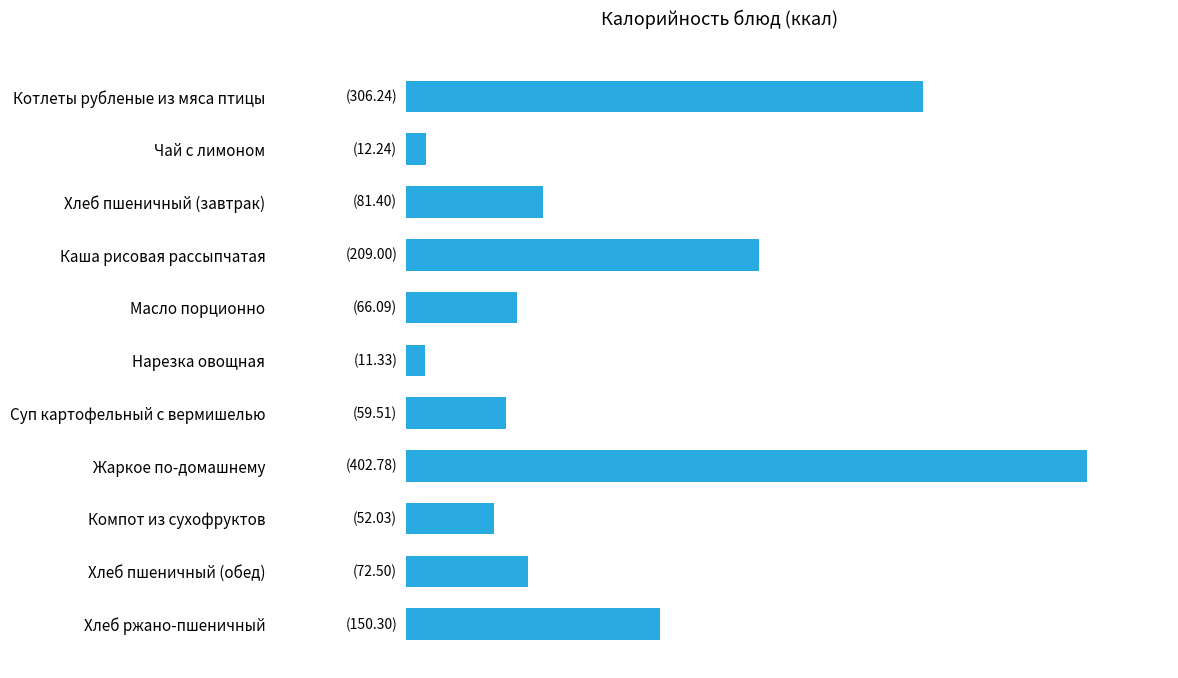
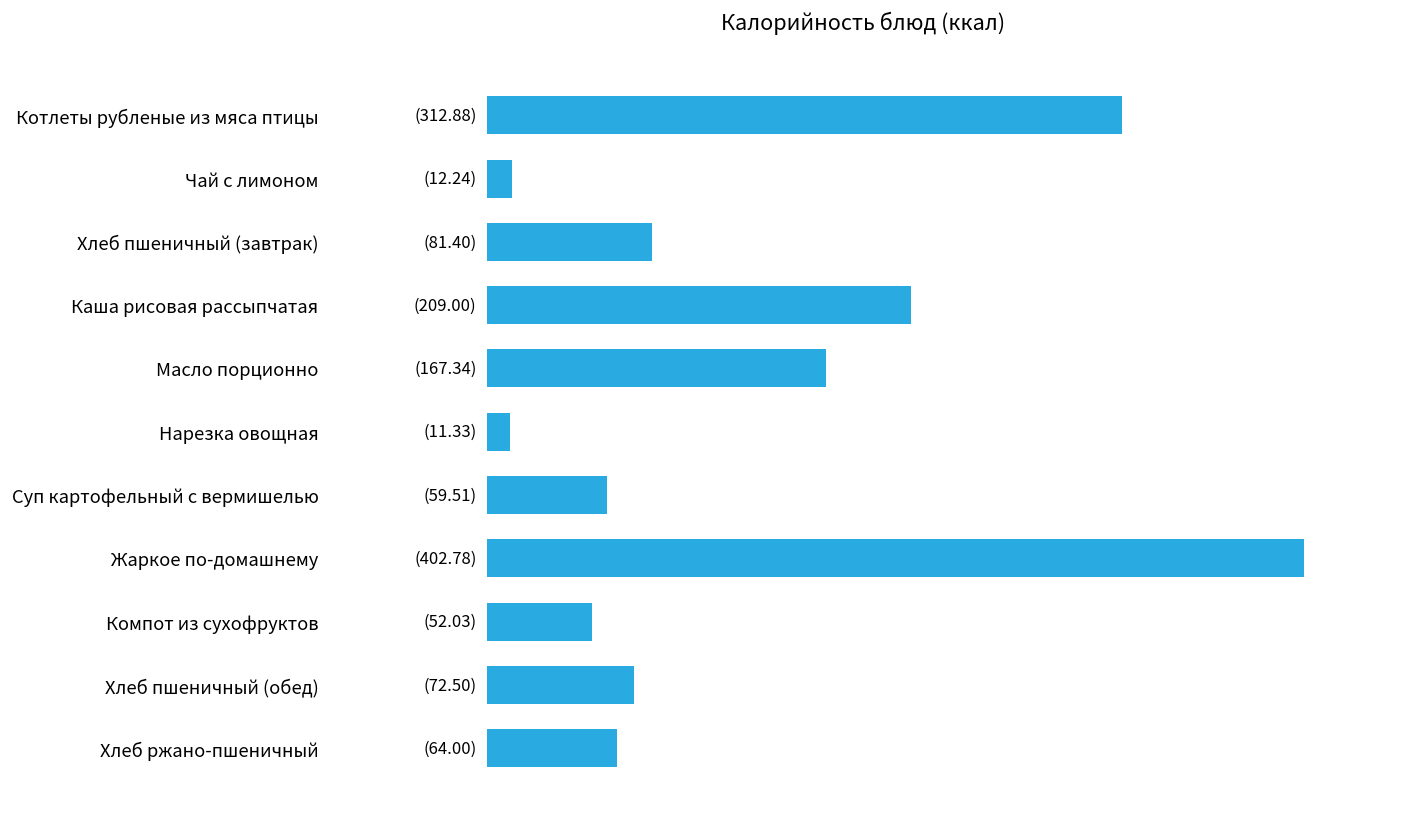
  {
-   "Котлеты рубленые из мяса птицы": "(306.24)",
-   "Масло порционно": "(66.09)",
-   "Хлеб ржано-пшеничный": "(150.30)"
+   "Котлеты рубленые из мяса птицы": "(312.88)",
+   "Масло порционно": "(167.34)",
+   "Хлеб ржано-пшеничный": "(64.00)"
  }
